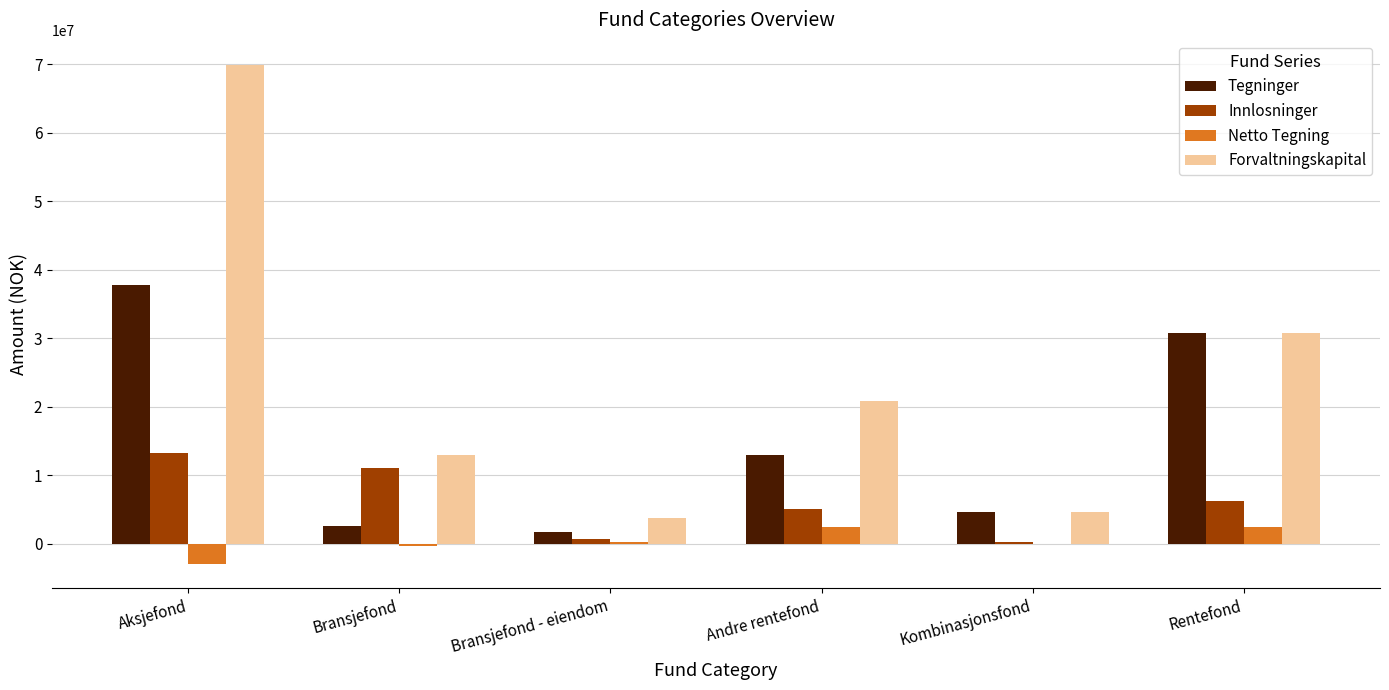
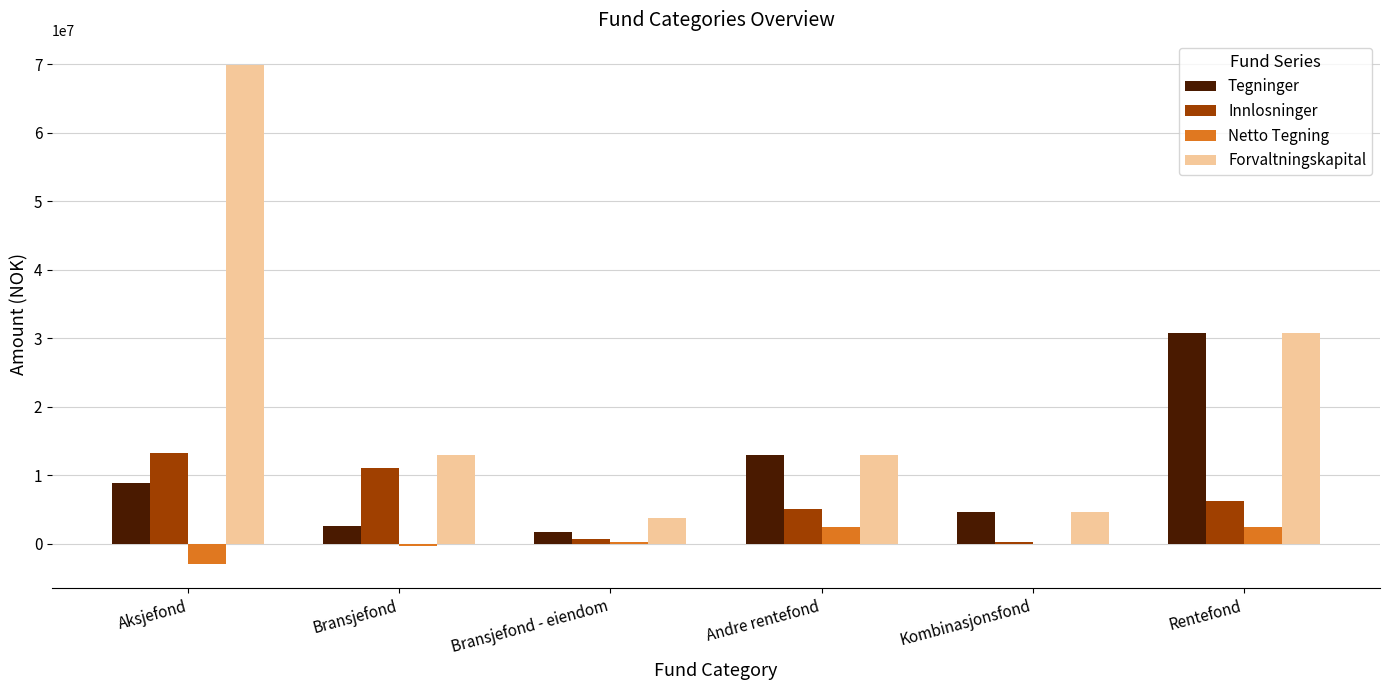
  {
    "Tegninger": {
-     "Aksjefond": 38000000,
+     "Aksjefond": 9000000,
      "Bransjefond": 3000000,
      "Bransjefond - eiendom": 2000000,
      "Andre rentefond": 13000000,
      "Kombinasjonsfond": 5000000,
      "Rentefond": 31000000
    },
    "Innlosninger": {
      "Aksjefond": 13000000,
      "Bransjefond": 11000000,
      "Bransjefond - eiendom": 1000000,
      "Andre rentefond": 5000000,
      "Rentefond": 6000000
    },
    "Netto Tegning": {
      "Aksjefond": -3000000,
      "Andre rentefond": 2000000,
      "Rentefond": 2000000
    },
    "Forvaltningskapital": {
      "Aksjefond": 70000000,
      "Bransjefond": 13000000,
      "Bransjefond - eiendom": 4000000,
-     "Andre rentefond": 21000000,
+     "Andre rentefond": 13000000,
      "Kombinasjonsfond": 5000000,
      "Rentefond": 31000000
    }
  }
